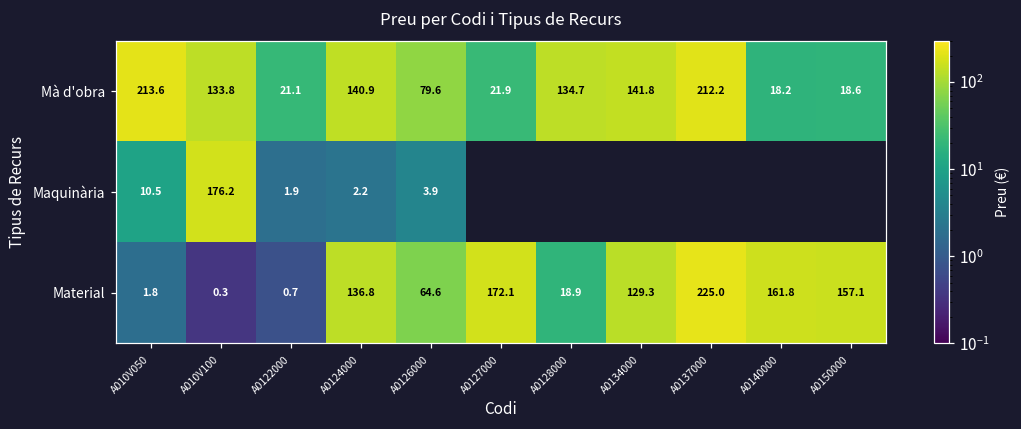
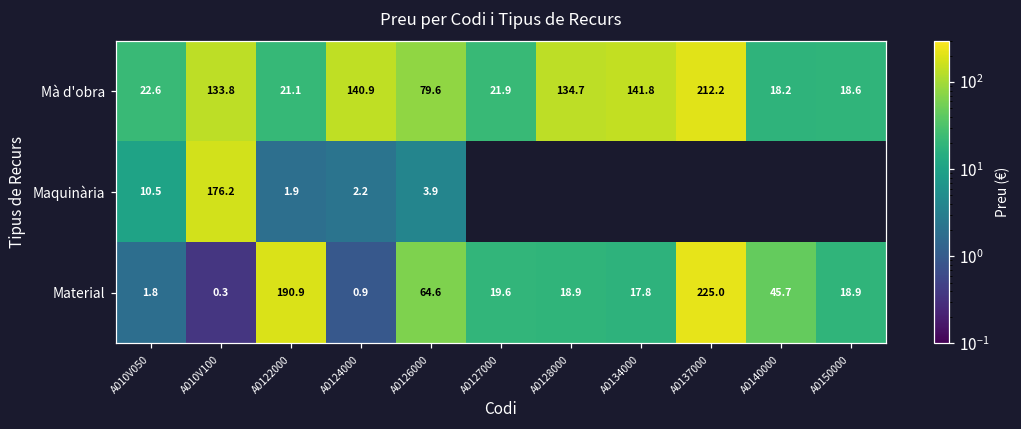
  {
    "Mà d'obra": {
-     "A010V050": 213.6,
+     "A010V050": 22.6,
      "A010V100": 133.8,
      "A0122000": 21.1,
      "A0124000": 140.9,
      "A0126000": 79.6,
      "A0127000": 21.9,
      "A0128000": 134.7,
      "A0134000": 141.8,
      "A0137000": 212.2,
      "A0140000": 18.2,
      "A0150000": 18.6
    },
    "Maquinària": {
      "A010V050": 10.5,
      "A010V100": 176.2,
      "A0122000": 1.9,
      "A0124000": 2.2,
      "A0126000": 3.9
    },
    "Material": {
      "A010V050": 1.8,
      "A010V100": 0.3,
-     "A0122000": 0.7,
-     "A0124000": 136.8,
+     "A0122000": 190.9,
+     "A0124000": 0.9,
      "A0126000": 64.6,
-     "A0127000": 172.1,
+     "A0127000": 19.6,
      "A0128000": 18.9,
-     "A0134000": 129.3,
+     "A0134000": 17.8,
      "A0137000": 225.0,
-     "A0140000": 161.8,
-     "A0150000": 157.1
+     "A0140000": 45.7,
+     "A0150000": 18.9
    }
  }
